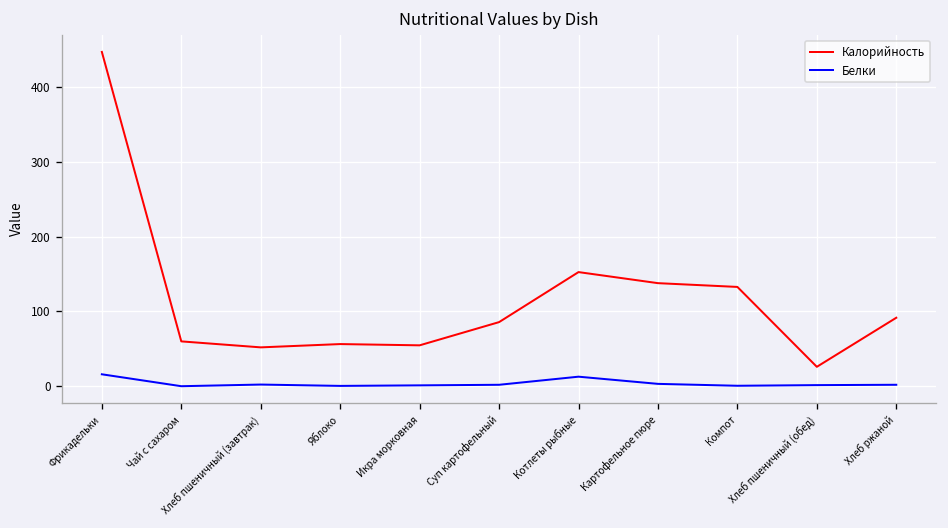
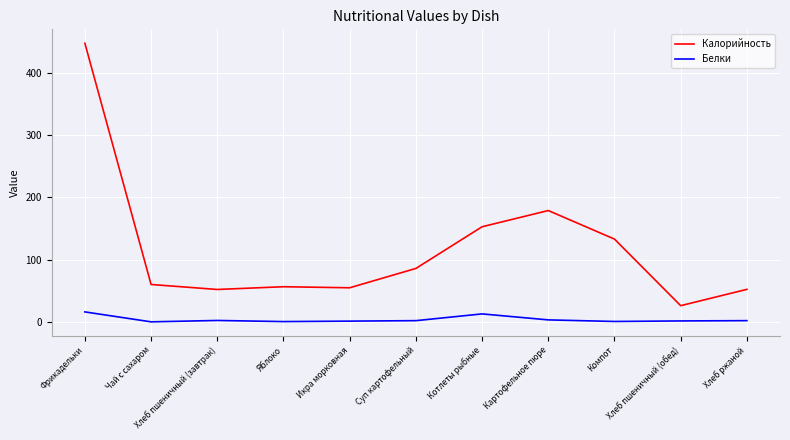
  {
    "Калорийность": {
      "Фрикадельки": 450,
      "Чай с сахаром": 60,
      "Хлеб пшеничный (завтрак)": 50,
      "Яблоко": 60,
      "Икра морковная": 50,
      "Суп картофельный": 90,
      "Котлеты рыбные": 150,
-     "Картофельное пюре": 140,
+     "Картофельное пюре": 180,
      "Компот": 130,
      "Хлеб пшеничный (обед)": 30,
-     "Хлеб ржаной": 90
+     "Хлеб ржаной": 50
    },
    "Белки": {
      "Фрикадельки": 20,
      "Чай с сахаром": 0,
      "Хлеб пшеничный (завтрак)": 0,
      "Яблоко": 0,
      "Икра морковная": 0,
      "Суп картофельный": 0,
      "Котлеты рыбные": 10,
      "Картофельное пюре": 0,
      "Компот": 0,
      "Хлеб пшеничный (обед)": 0,
      "Хлеб ржаной": 0
    }
  }
